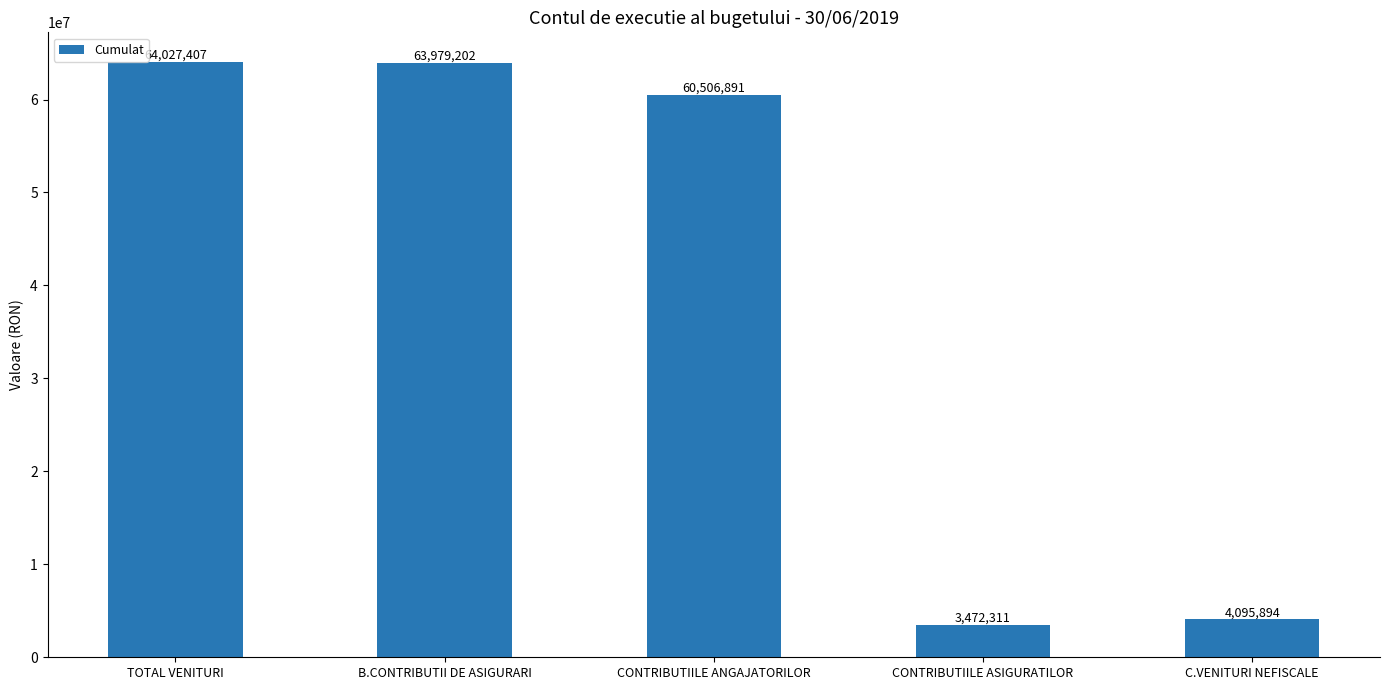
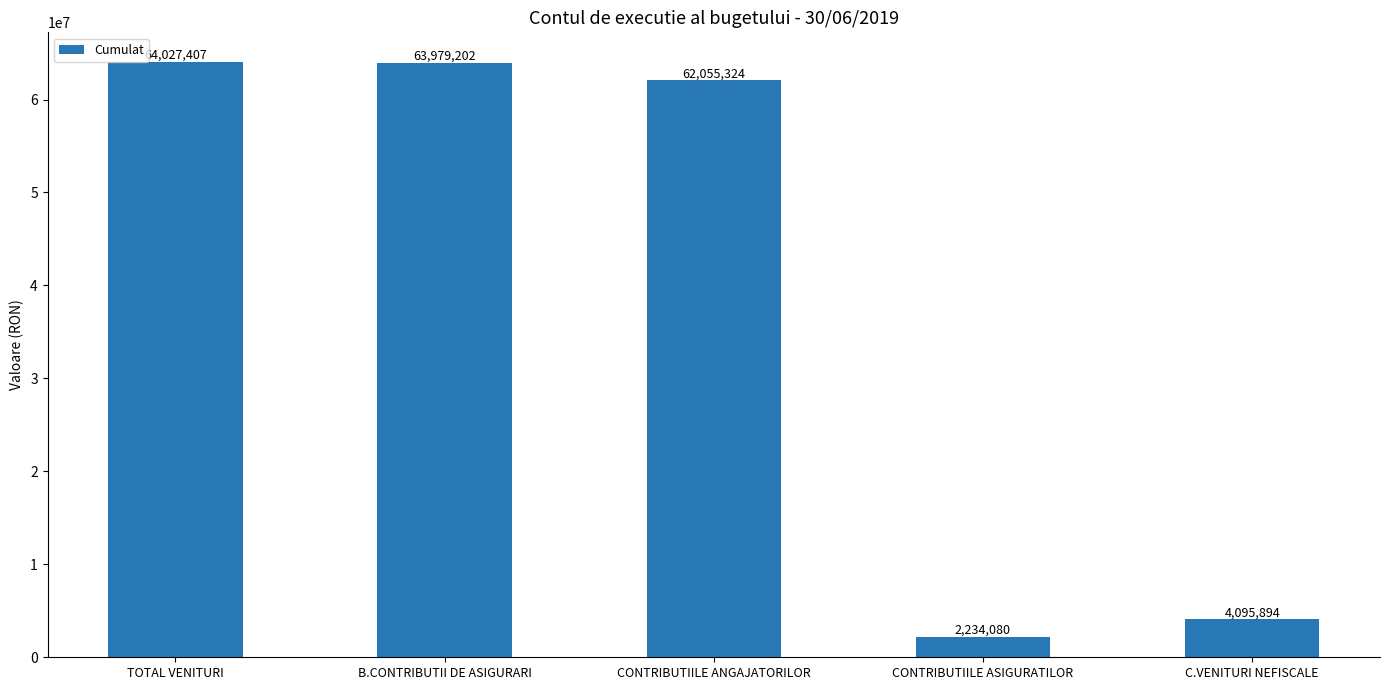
  {
    "B.CONTRIBUTII DE ASIGURARI": "63,979,202",
-   "CONTRIBUTIILE ANGAJATORILOR": "60,506,891",
-   "CONTRIBUTIILE ASIGURATILOR": "3,472,311",
+   "CONTRIBUTIILE ANGAJATORILOR": "62,055,324",
+   "CONTRIBUTIILE ASIGURATILOR": "2,234,080",
    "C.VENITURI NEFISCALE": "4,095,894"
  }
